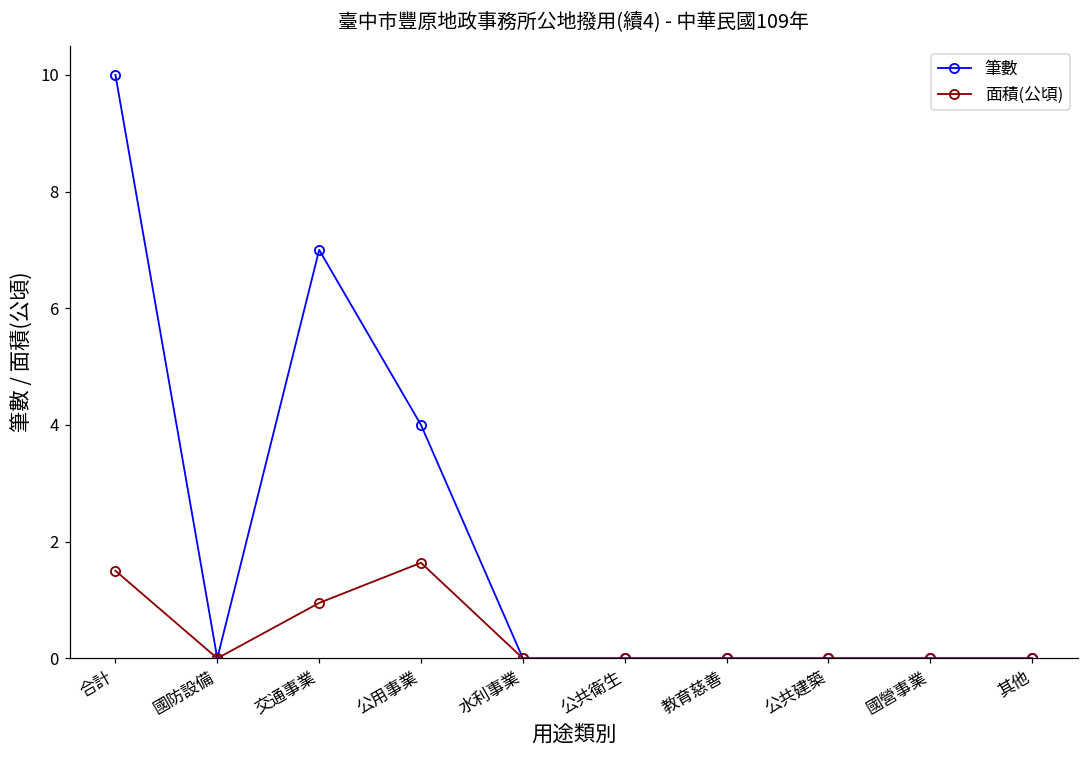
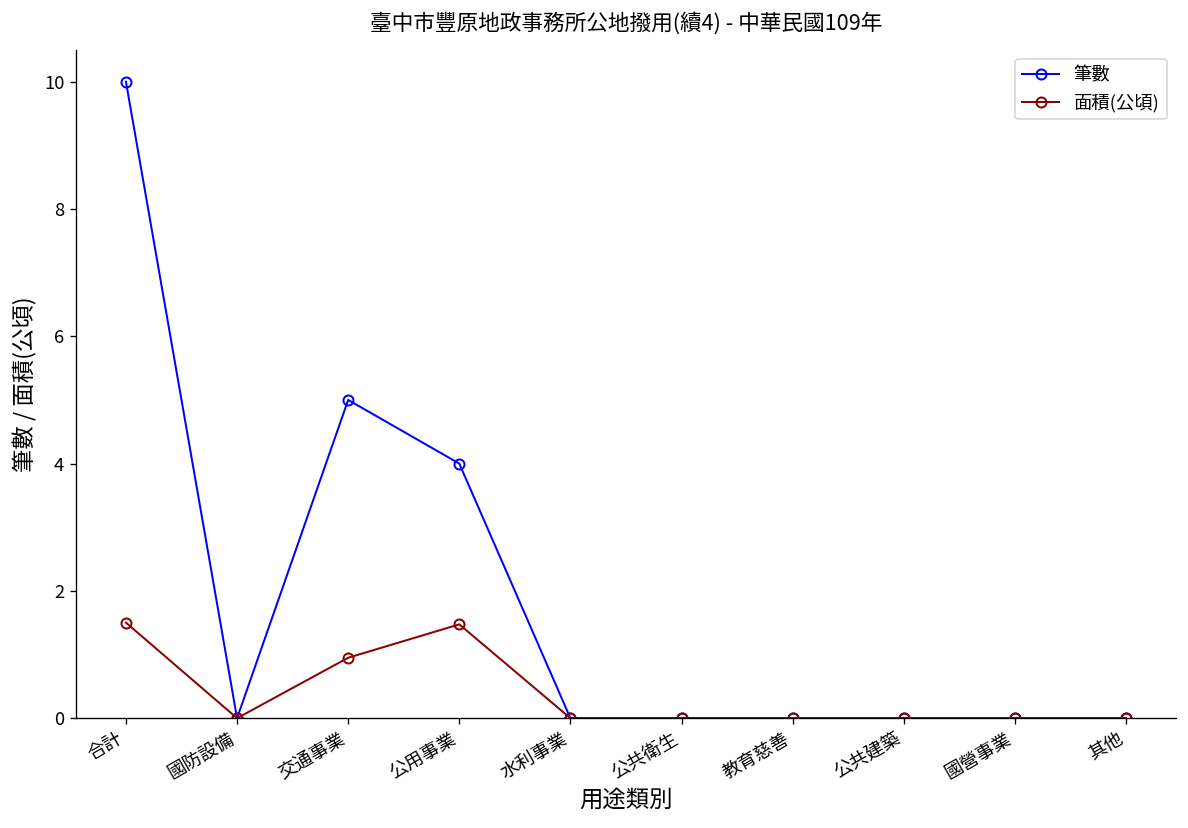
  {
    "筆數": {
      "合計": 10,
-     "交通事業": 7,
+     "交通事業": 5,
      "公用事業": 4
    },
    "面積(公頃)": {
      "合計": 1.5,
      "交通事業": 0.9,
-     "公用事業": 1.6
+     "公用事業": 1.5
    }
  }
